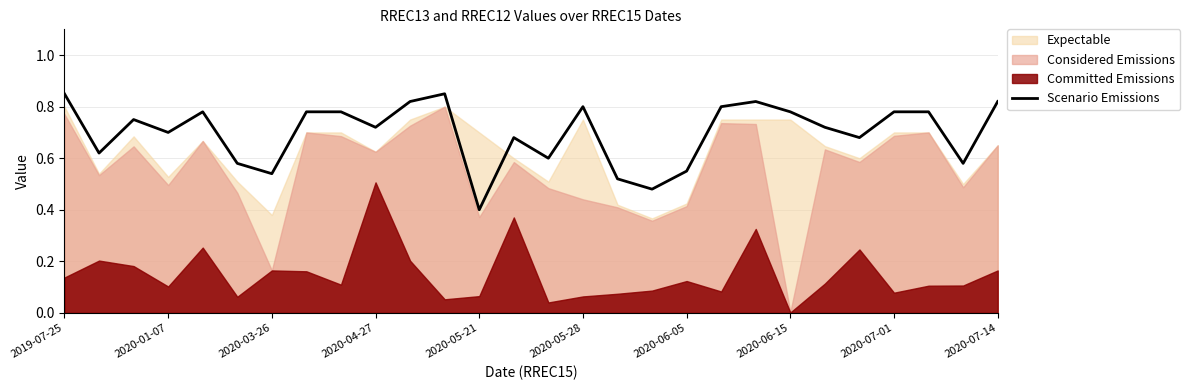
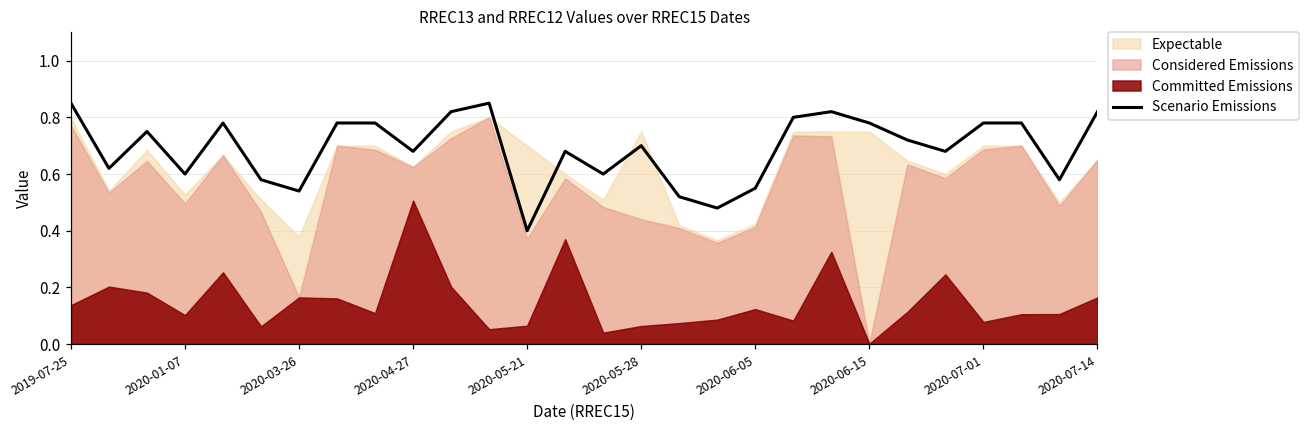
  {
    "Scenario Emissions": {
      "2019-07-25": 0.85,
-     "2020-01-07": 0.7,
+     "2020-01-07": 0.6,
      "2020-03-26": 0.54,
-     "2020-04-27": 0.72,
+     "2020-04-27": 0.68,
      "2020-05-21": 0.40,
-     "2020-05-28": 0.8,
+     "2020-05-28": 0.7,
      "2020-06-05": 0.55,
      "2020-06-15": 0.78,
      "2020-07-01": 0.78,
      "2020-07-14": 0.82
    }
  }
